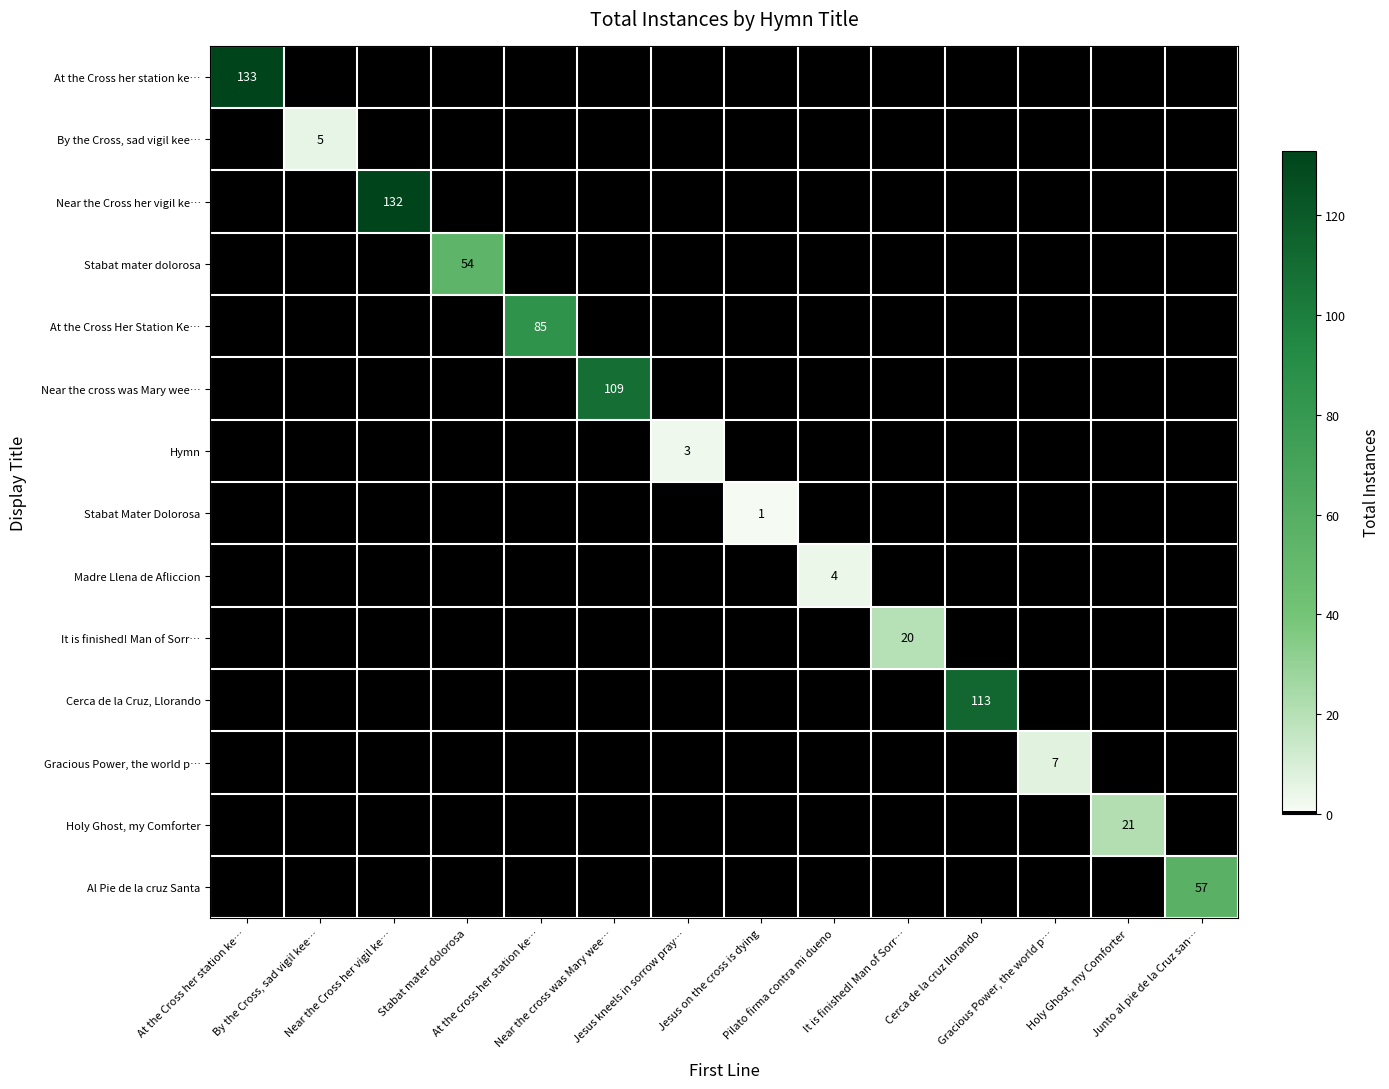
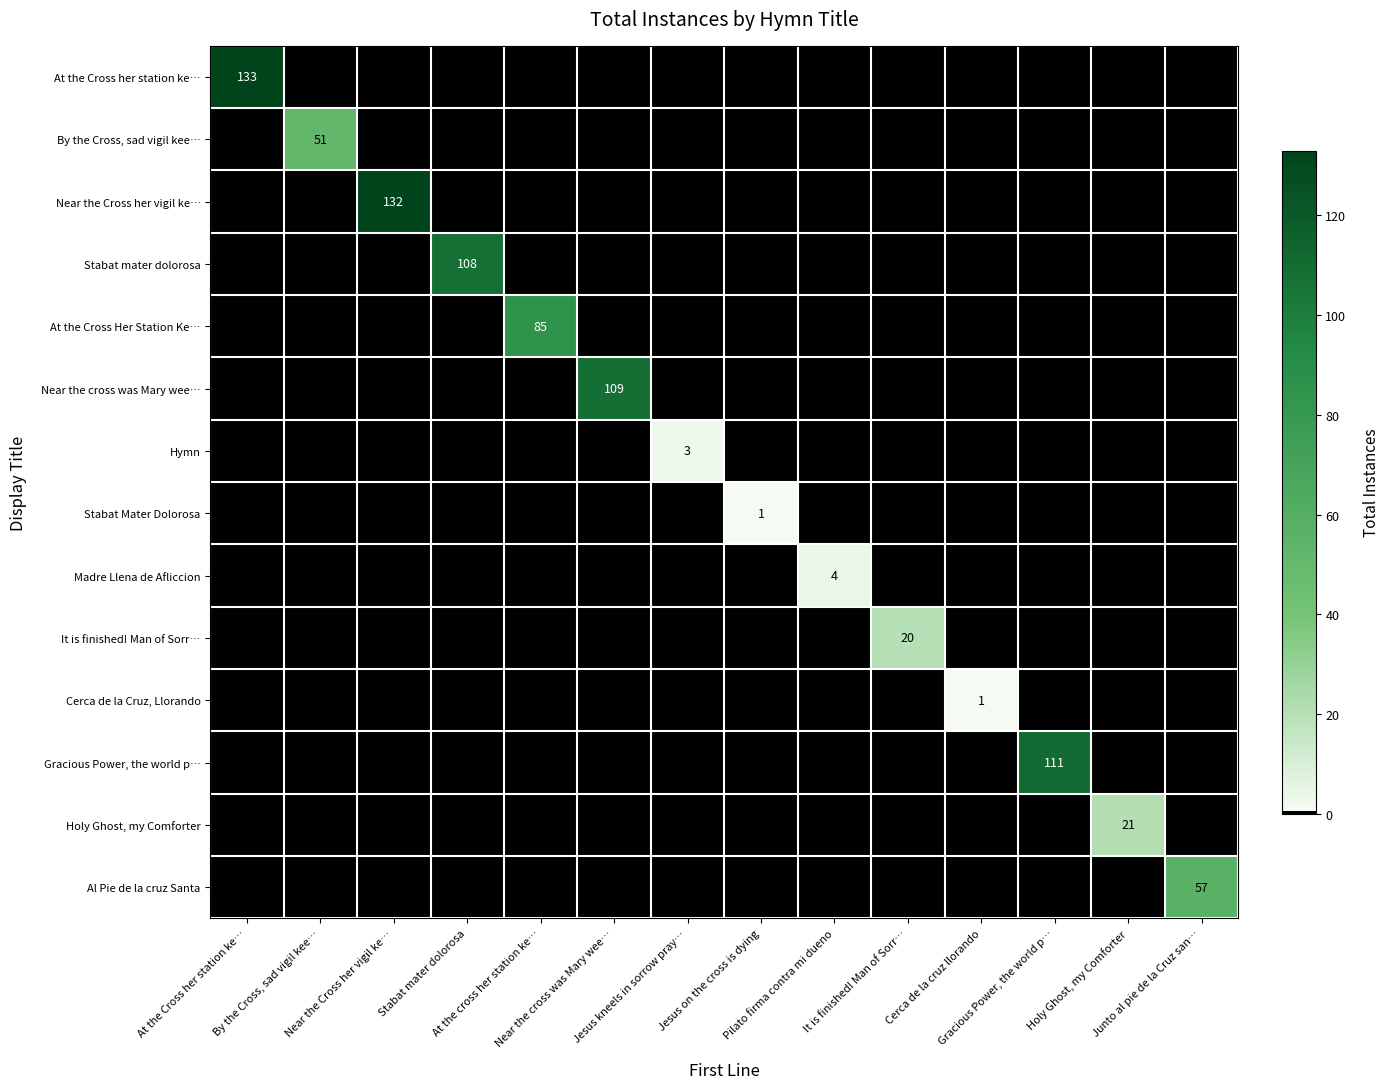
  {
    "At the Cross her station ke…": {
      "At the Cross her station ke…": 133
    },
    "By the Cross, sad vigil kee…": {
-     "By the Cross, sad vigil kee…": 5
+     "By the Cross, sad vigil kee…": 51
    },
    "Near the Cross her vigil ke…": {
      "Near the Cross her vigil ke…": 132
    },
    "Stabat mater dolorosa": {
-     "Stabat mater dolorosa": 54
+     "Stabat mater dolorosa": 108
    },
    "At the Cross Her Station Ke…": {
      "At the cross her station ke…": 85
    },
    "Near the cross was Mary wee…": {
      "Near the cross was Mary wee…": 109
    },
    "Hymn": {
      "Jesus kneels in sorrow pray…": 3
    },
    "Stabat Mater Dolorosa": {
      "Jesus on the cross is dying": 1
    },
    "Madre Llena de Afliccion": {
      "Pilato firma contra mi dueno": 4
    },
    "It is finished! Man of Sorr…": {
      "It is finished! Man of Sorr…": 20
    },
    "Cerca de la Cruz, Llorando": {
-     "Cerca de la cruz llorando": 113
+     "Cerca de la cruz llorando": 1
    },
    "Gracious Power, the world p…": {
-     "Gracious Power, the world p…": 7
+     "Gracious Power, the world p…": 111
    },
    "Holy Ghost, my Comforter": {
      "Holy Ghost, my Comforter": 21
    },
    "Al Pie de la cruz Santa": {
      "Junto al pie de la Cruz san…": 57
    }
  }
